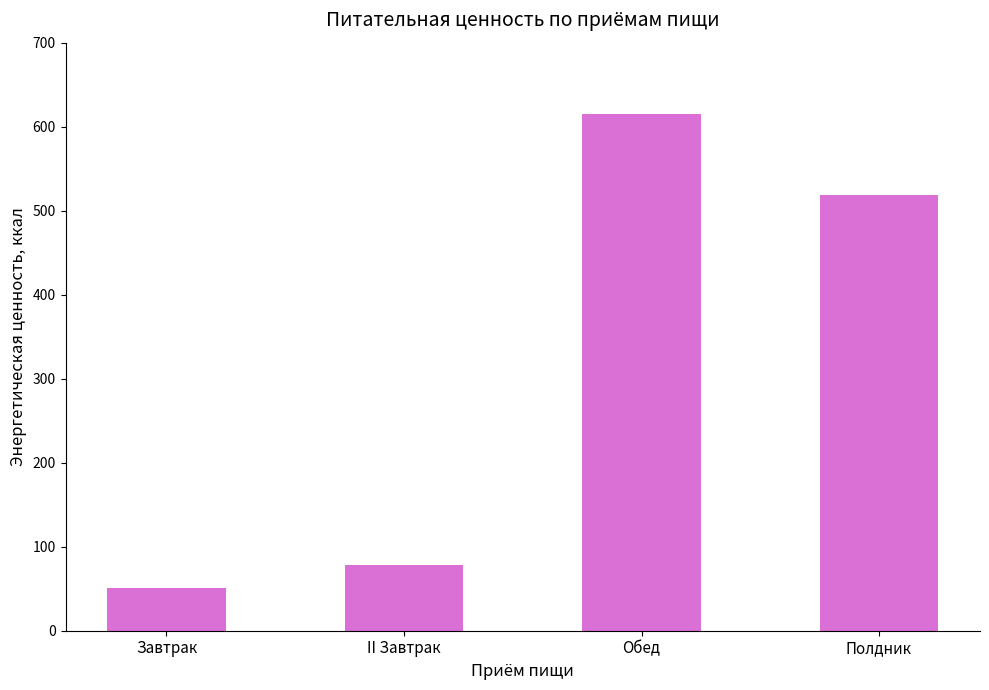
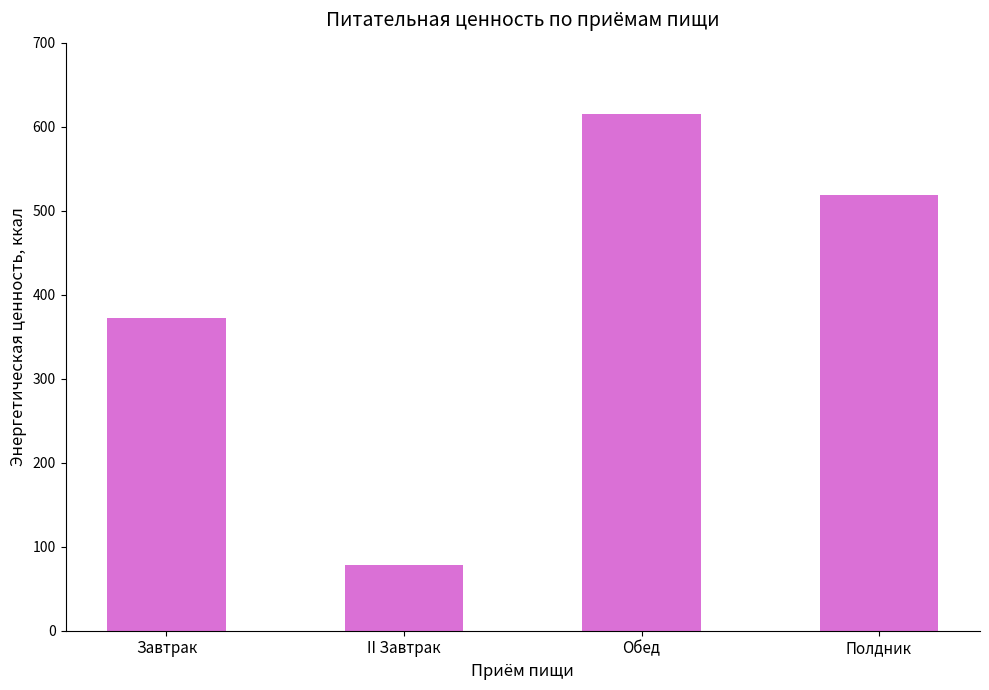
  {
-   "Завтрак": 50,
+   "Завтрак": 370,
    "II Завтрак": 80,
    "Обед": 620,
    "Полдник": 520
  }
